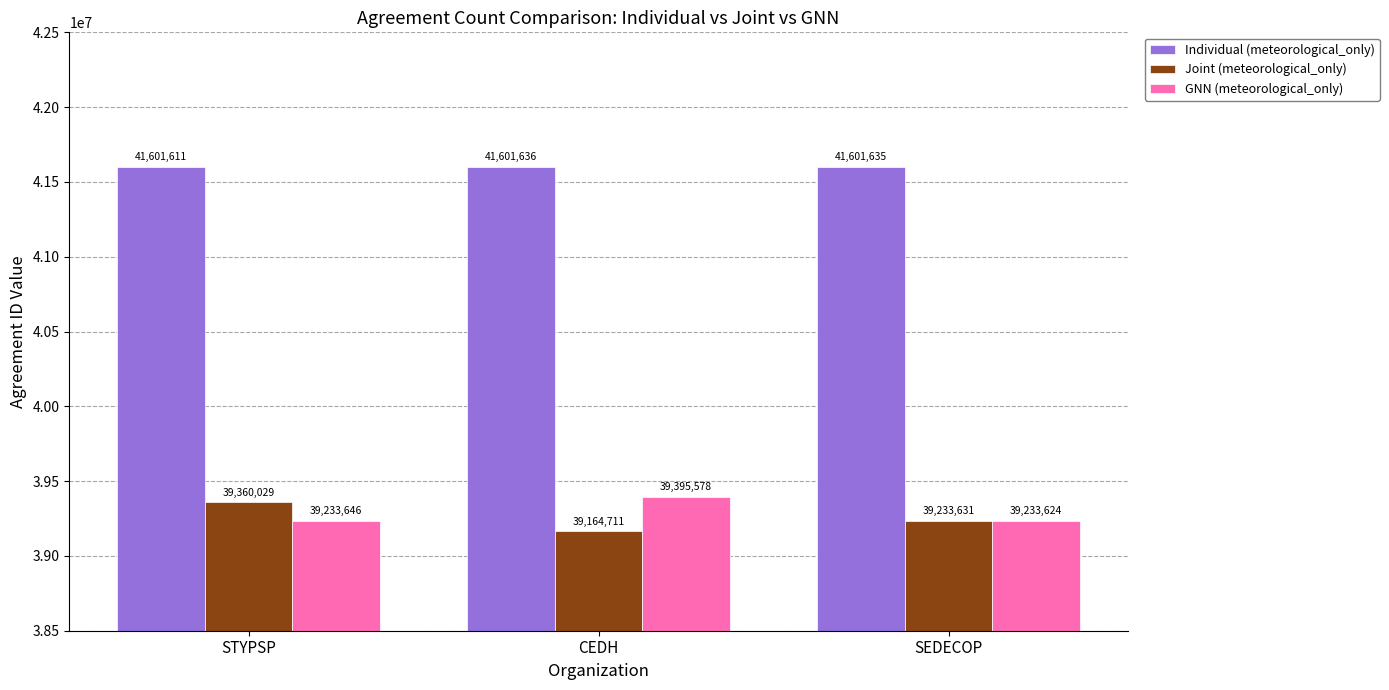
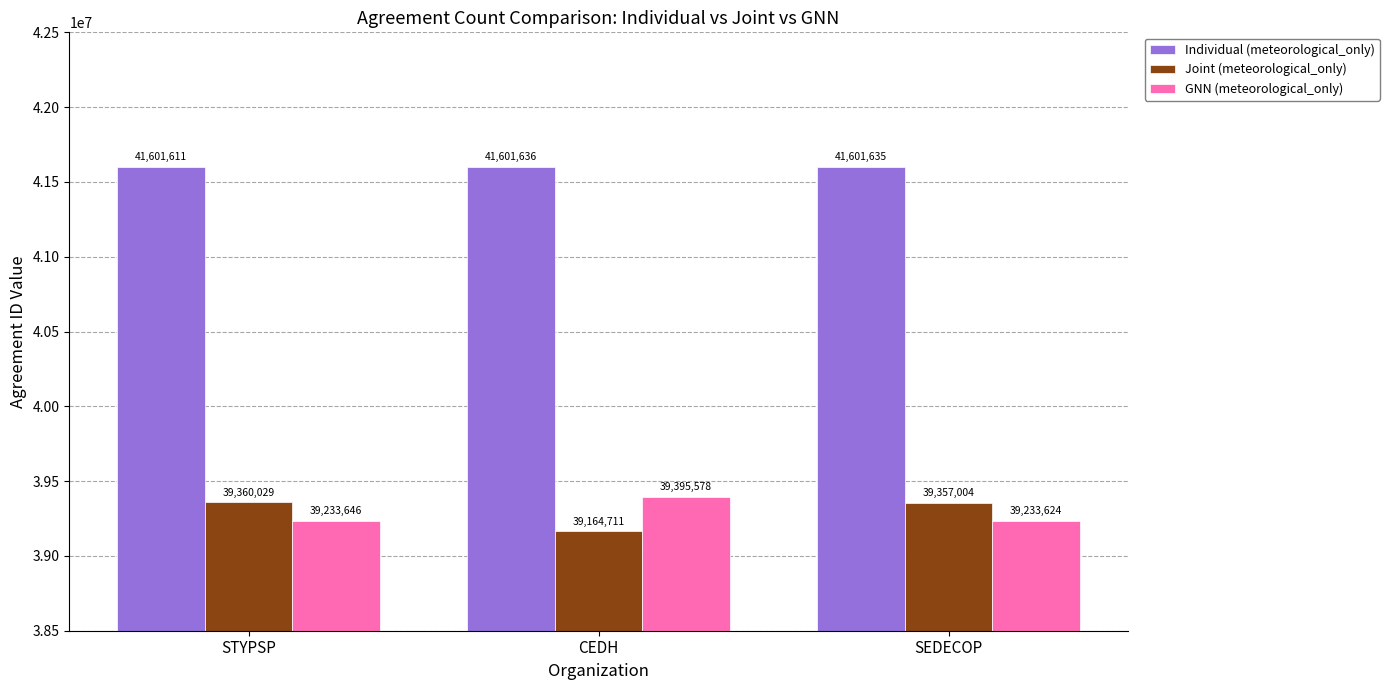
  {
    "Individual (meteorological_only)": {
      "STYPSP": "41,601,611",
      "CEDH": "41,601,636",
      "SEDECOP": "41,601,635"
    },
    "Joint (meteorological_only)": {
      "STYPSP": "39,360,029",
      "CEDH": "39,164,711",
-     "SEDECOP": "39,233,631"
+     "SEDECOP": "39,357,004"
    },
    "GNN (meteorological_only)": {
      "STYPSP": "39,233,646",
      "CEDH": "39,395,578",
      "SEDECOP": "39,233,624"
    }
  }
